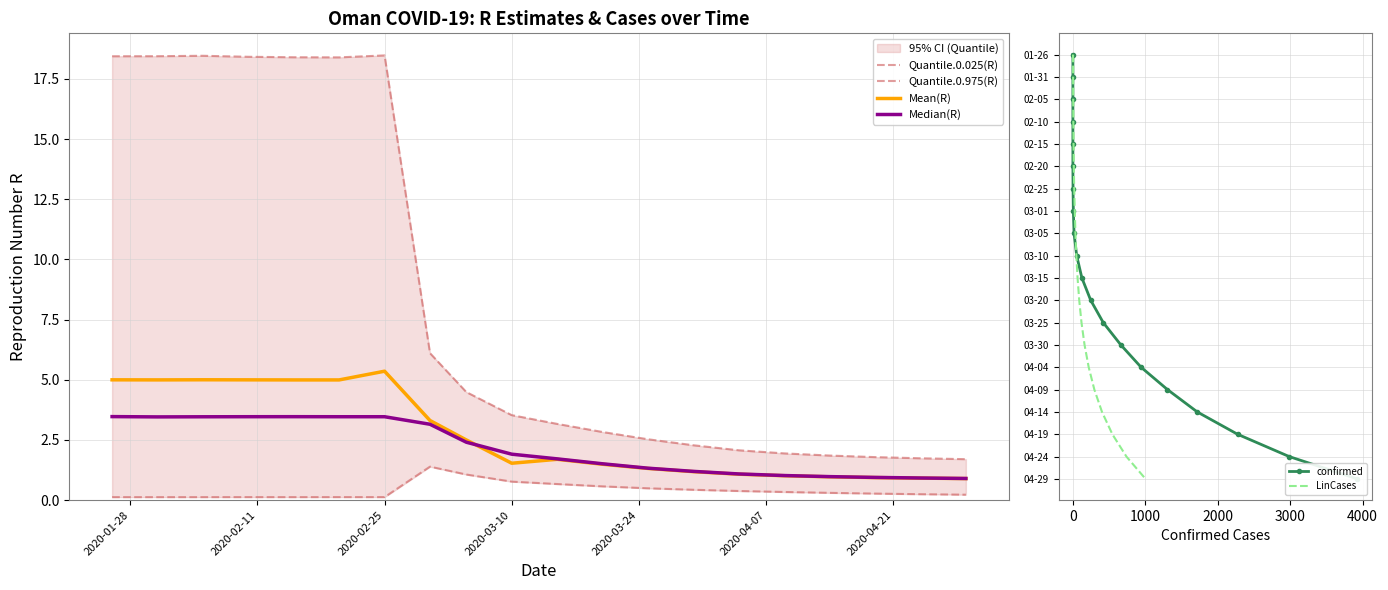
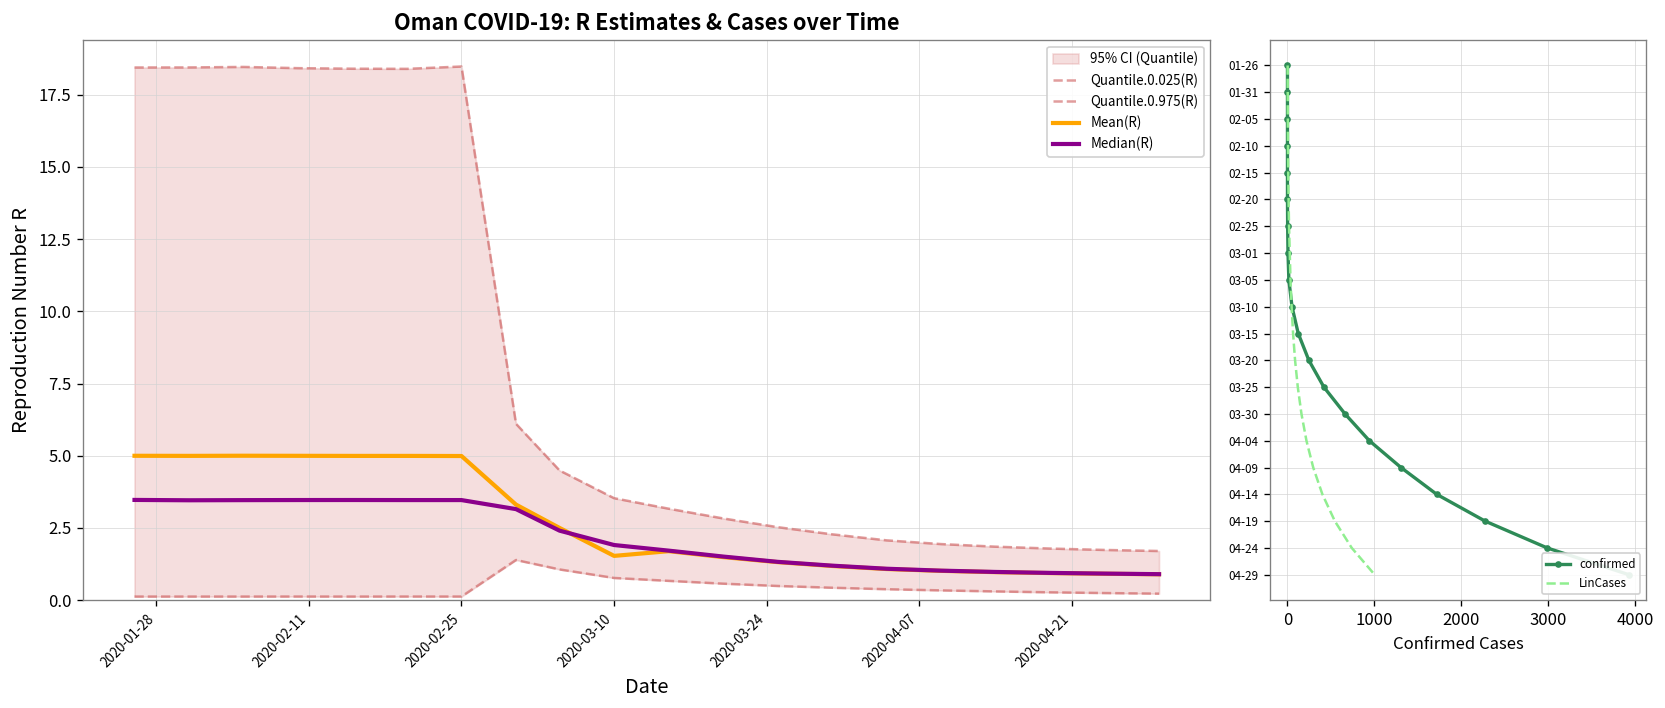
  {
    "Oman COVID-19: R Estimates & Cases over Time": {
      "Mean(R)": {
-       "2020-02-25": 5.4,
+       "2020-02-25": 5.0,
        "2020-03-10": 1.5
      },
      "Median(R)": {
        "2020-02-25": 3.5,
        "2020-03-10": 1.9
      }
    }
  }
